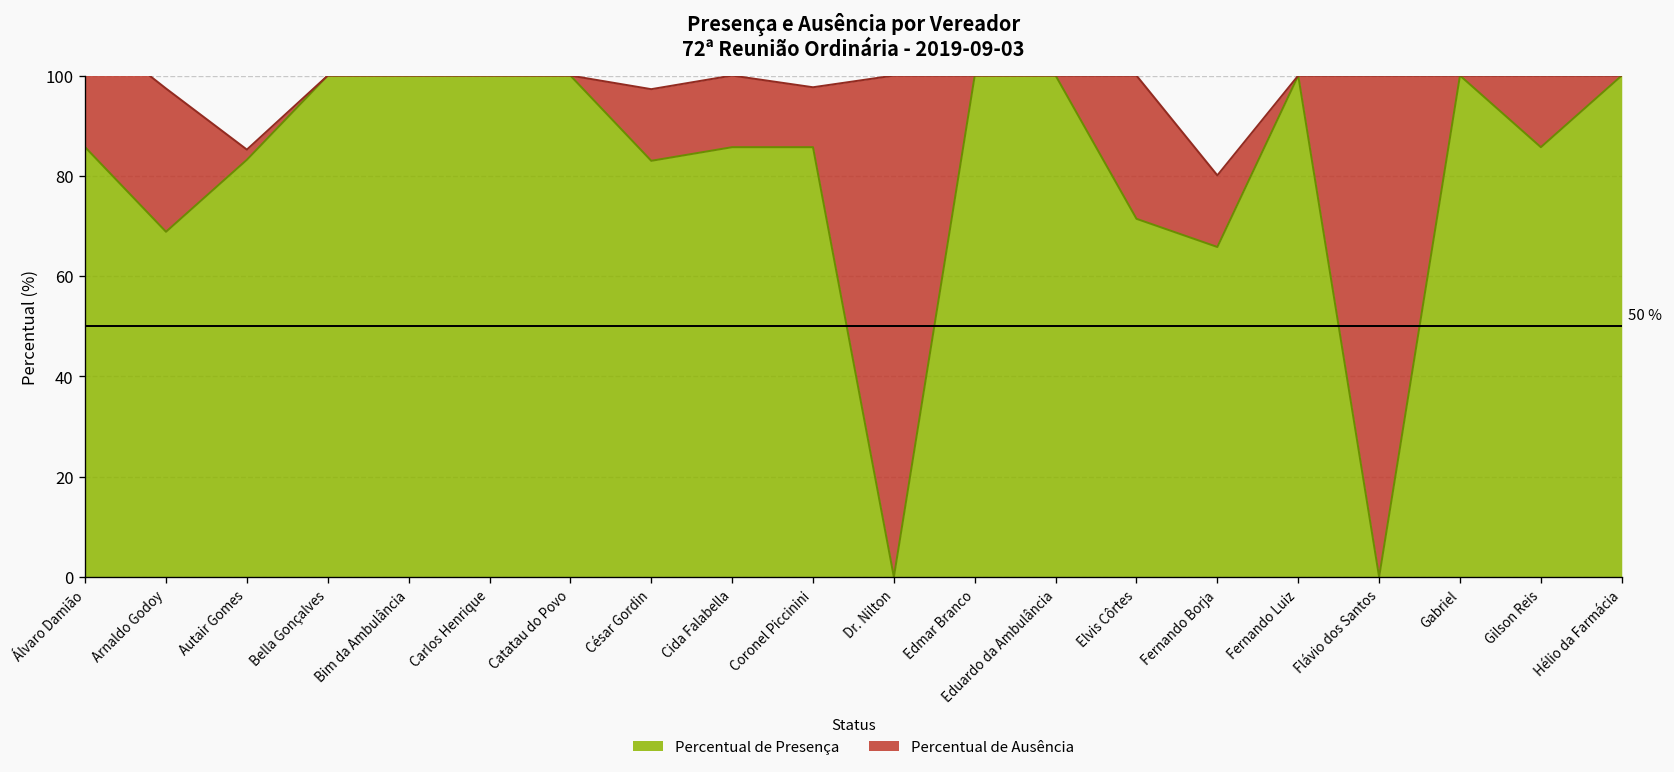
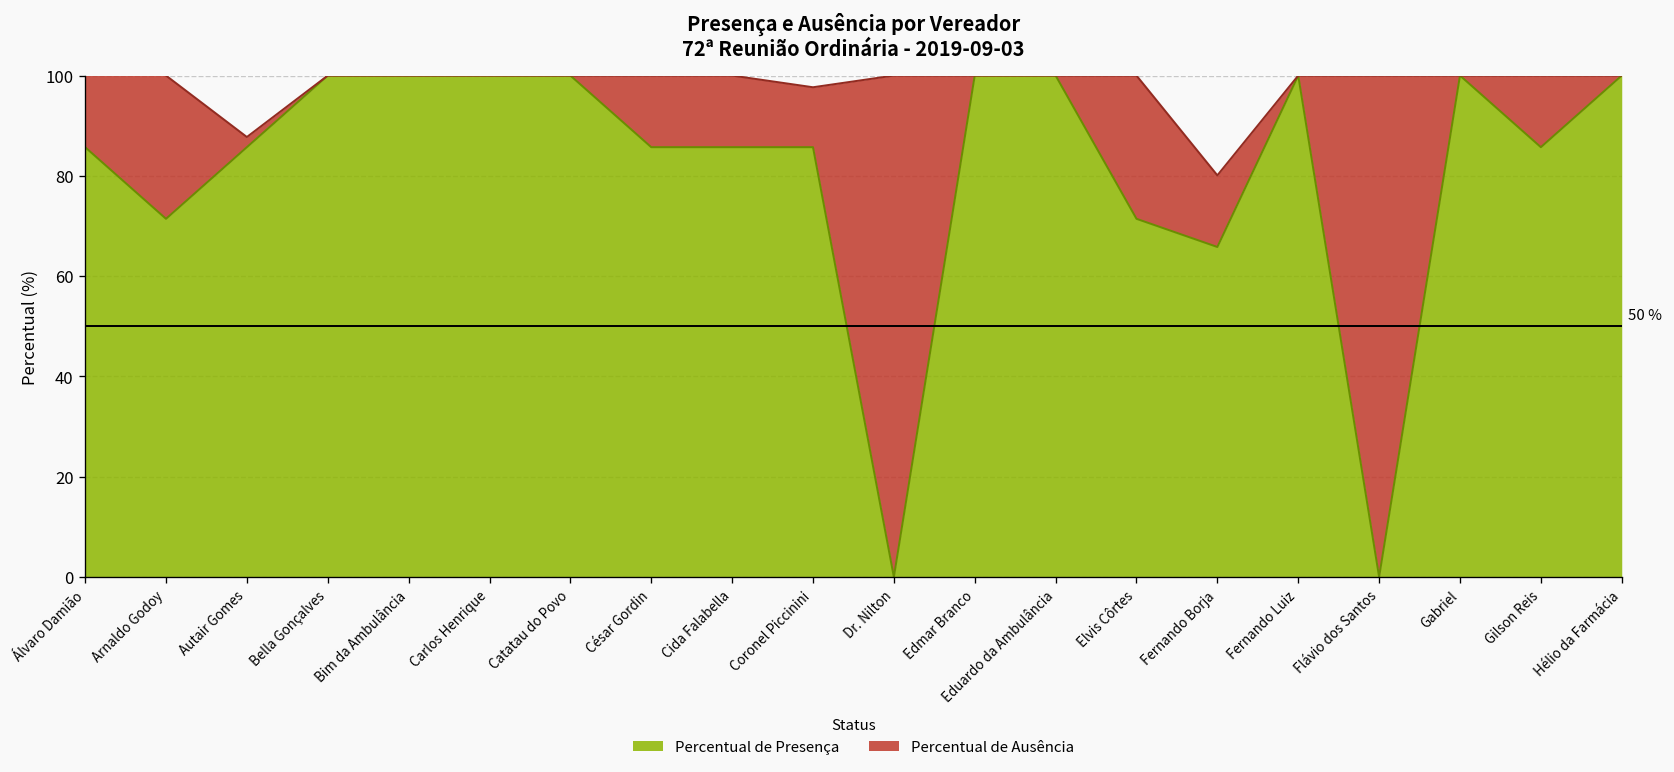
  {
    "Percentual de Presença": {
      "Álvaro Damião": 86,
-     "Arnaldo Godoy": 69,
-     "Autair Gomes": 83,
-     "César Gordin": 83,
+     "Arnaldo Godoy": 71,
+     "Autair Gomes": 86,
+     "César Gordin": 86,
      "Cida Falabella": 86,
      "Coronel Piccinini": 86,
      "Dr. Nilton": 0,
      "Elvis Côrtes": 71,
      "Fernando Borja": 66,
      "Flávio dos Santos": 0,
      "Gilson Reis": 86
    },
    "Percentual de Ausência": {
      "Arnaldo Godoy": 29,
      "Autair Gomes": 2,
      "César Gordin": 14,
      "Cida Falabella": 14,
      "Coronel Piccinini": 12,
      "Dr. Nilton": 100,
      "Elvis Côrtes": 29,
      "Fernando Borja": 14,
      "Flávio dos Santos": 100,
      "Gilson Reis": 14
    }
  }
